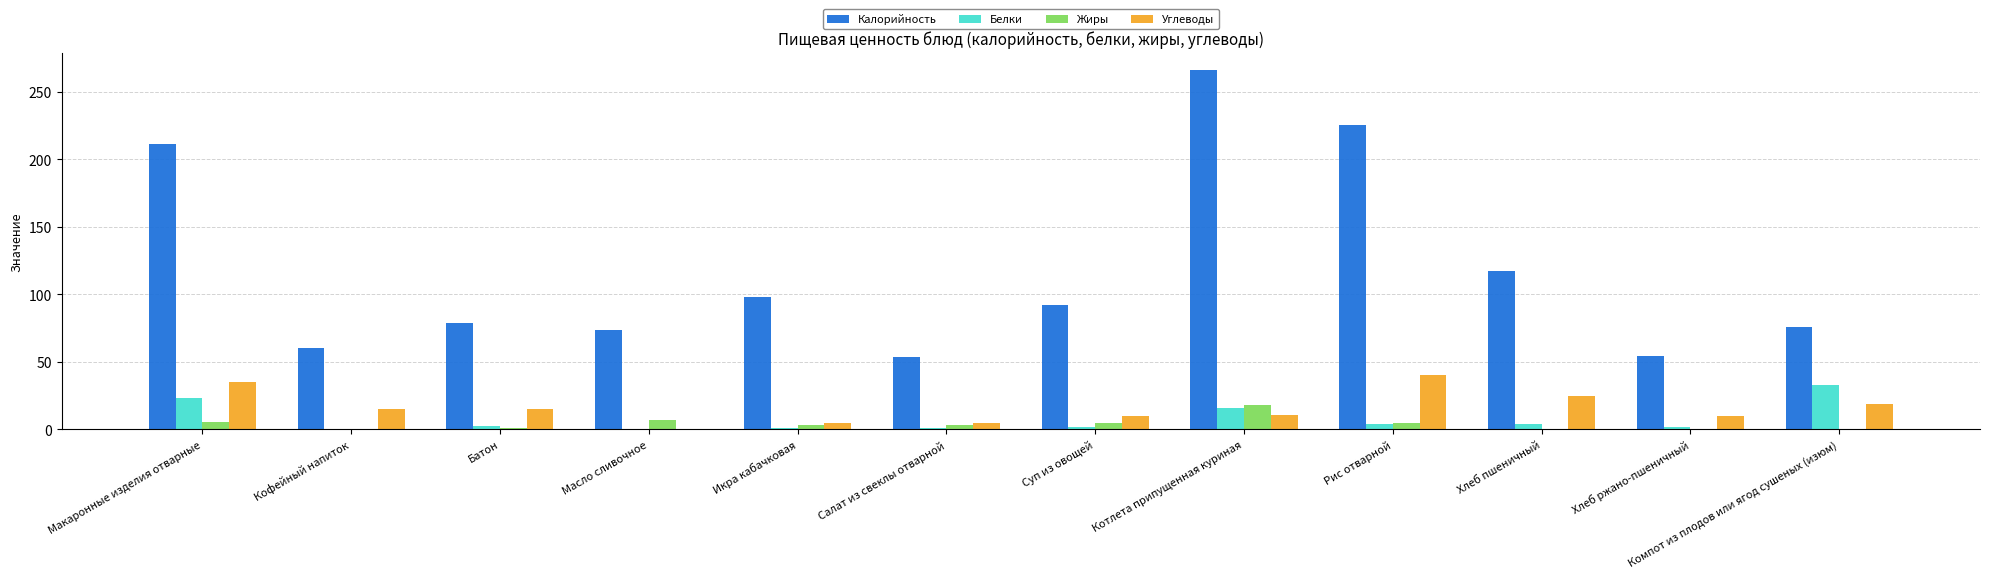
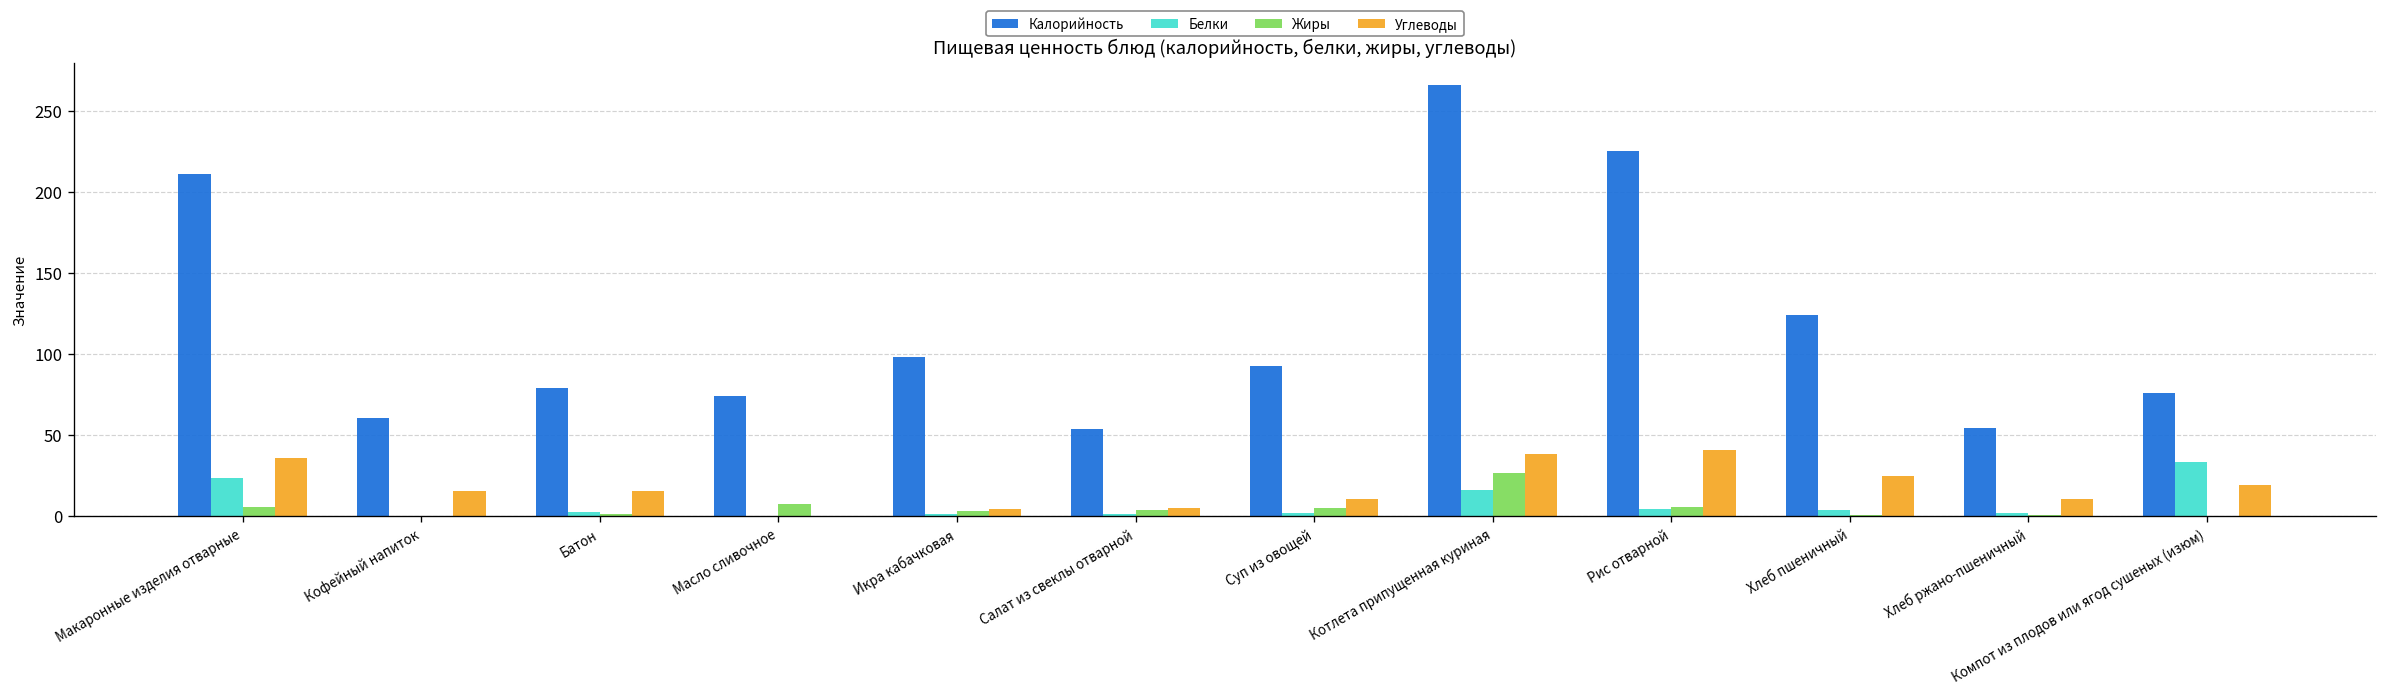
  {
    "Калорийность": {
      "Макаронные изделия отварные": 211,
      "Кофейный напиток": 60,
      "Батон": 79,
      "Масло сливочное": 74,
      "Икра кабачковая": 98,
      "Салат из свеклы отварной": 53,
      "Суп из овощей": 92,
      "Котлета припущенная куриная": 266,
      "Рис отварной": 225,
-     "Хлеб пшеничный": 118,
+     "Хлеб пшеничный": 124,
      "Хлеб ржано-пшеничный": 54,
      "Компот из плодов или ягод сушеных (изюм)": 76
    },
    "Белки": {
      "Макаронные изделия отварные": 23,
      "Кофейный напиток": 0,
      "Батон": 2,
      "Котлета припущенная куриная": 16,
      "Рис отварной": 4,
      "Хлеб пшеничный": 4,
      "Хлеб ржано-пшеничный": 2,
      "Компот из плодов или ягод сушеных (изюм)": 33
    },
    "Жиры": {
      "Макаронные изделия отварные": 5,
      "Кофейный напиток": 0,
      "Масло сливочное": 7,
      "Икра кабачковая": 3,
      "Салат из свеклы отварной": 3,
      "Суп из овощей": 5,
-     "Котлета припущенная куриная": 18,
+     "Котлета припущенная куриная": 26,
      "Рис отварной": 5,
      "Компот из плодов или ягод сушеных (изюм)": 0
    },
    "Углеводы": {
      "Макаронные изделия отварные": 35,
      "Кофейный напиток": 15,
      "Батон": 15,
      "Икра кабачковая": 4,
      "Салат из свеклы отварной": 5,
      "Суп из овощей": 10,
-     "Котлета припущенная куриная": 11,
+     "Котлета припущенная куриная": 38,
      "Рис отварной": 40,
      "Хлеб пшеничный": 25,
      "Хлеб ржано-пшеничный": 10,
      "Компот из плодов или ягод сушеных (изюм)": 19
    }
  }
